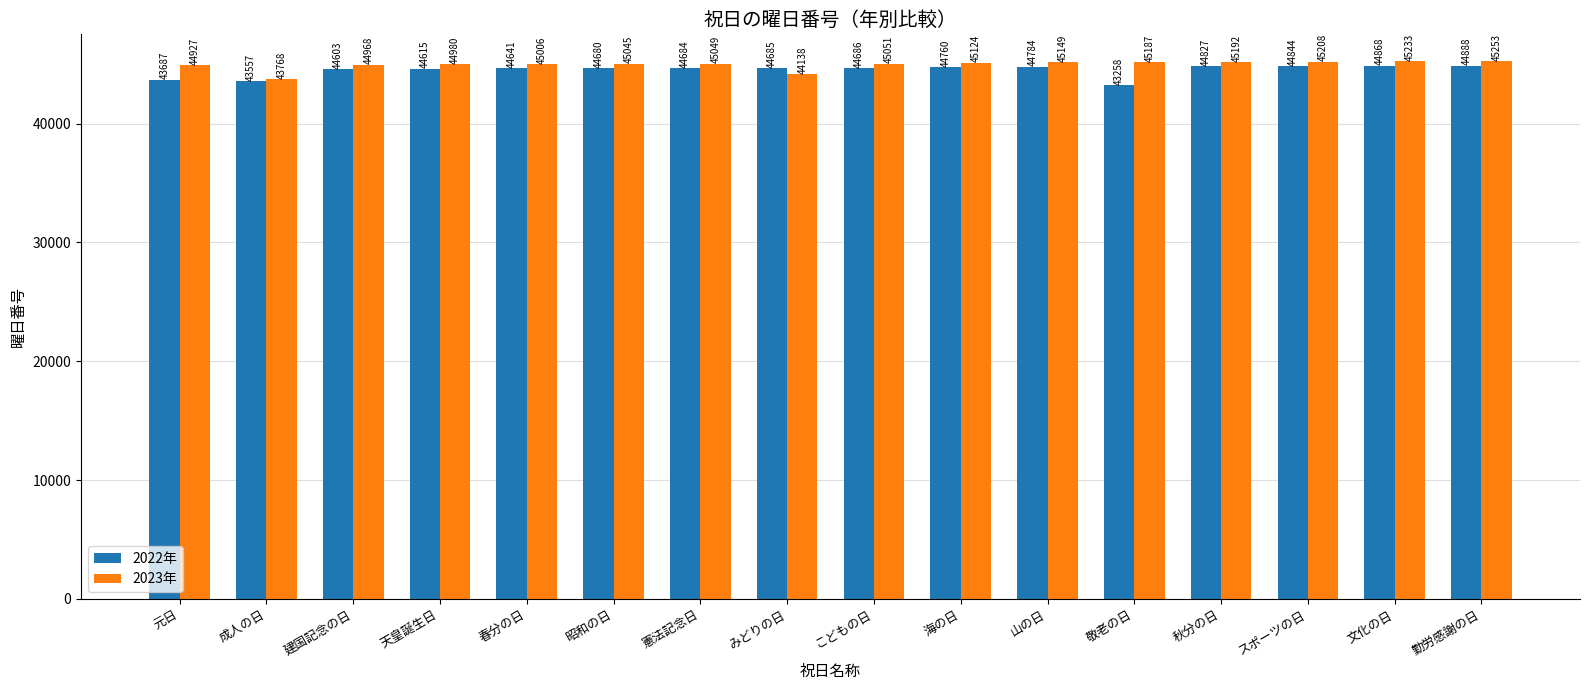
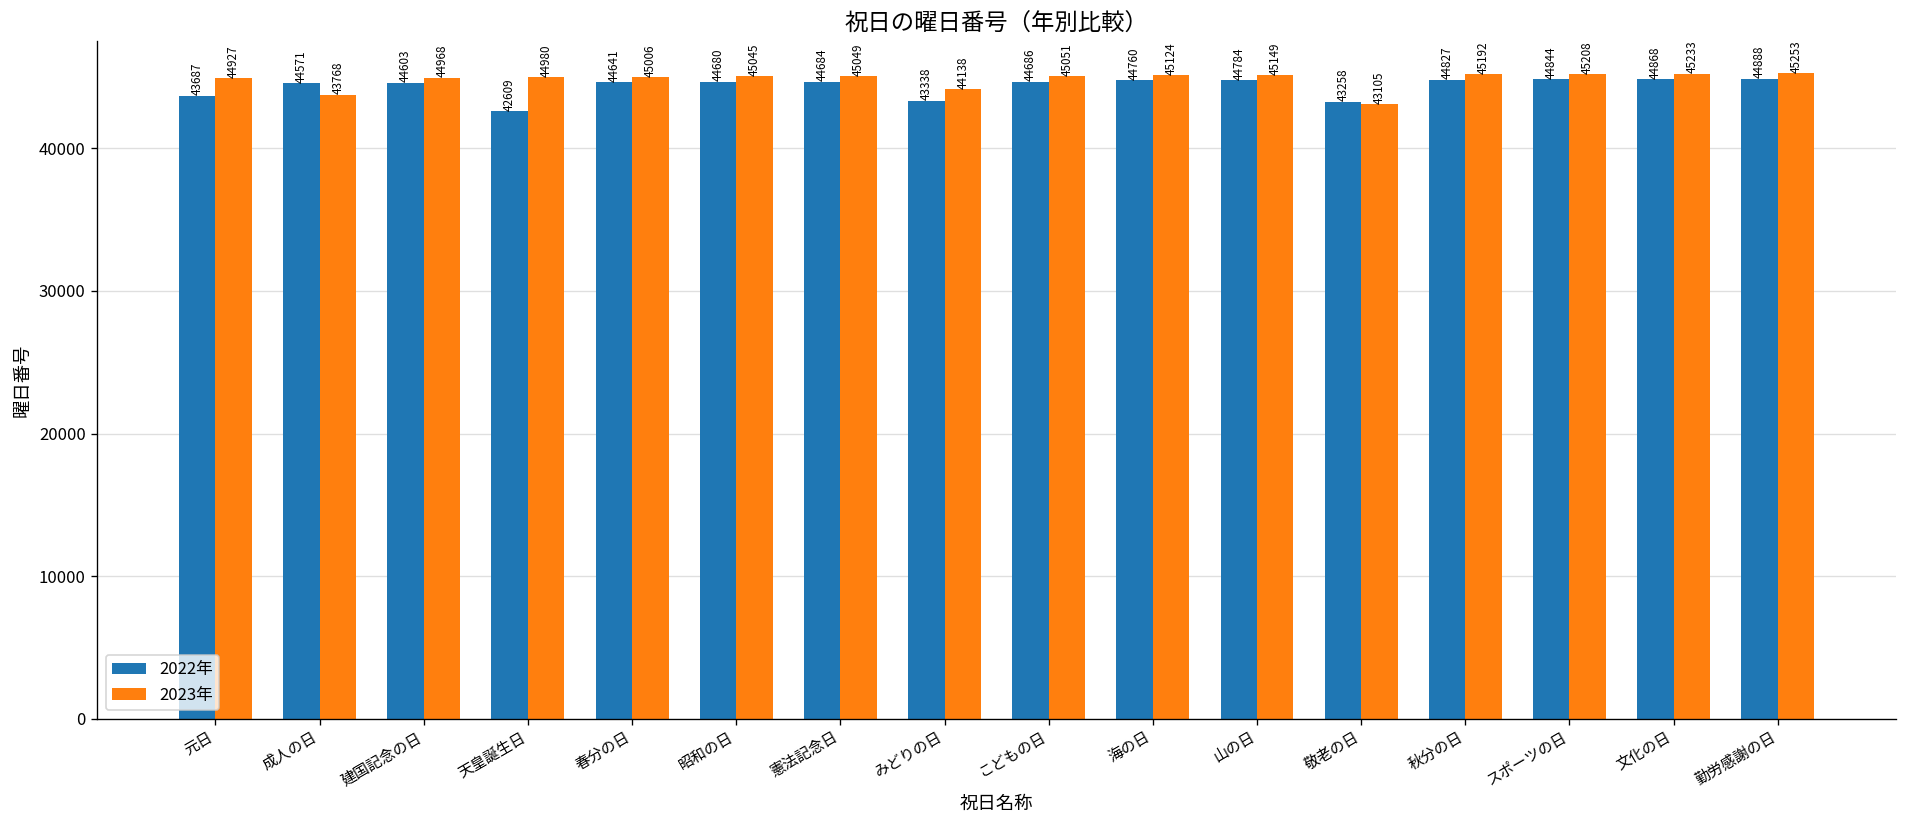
  {
    "2022年": {
      "元日": 43687,
-     "成人の日": 43557,
+     "成人の日": 44571,
      "建国記念の日": 44603,
-     "天皇誕生日": 44615,
+     "天皇誕生日": 42609,
      "春分の日": 44641,
      "昭和の日": 44680,
      "憲法記念日": 44684,
-     "みどりの日": 44685,
+     "みどりの日": 43338,
      "こどもの日": 44686,
      "海の日": 44760,
      "山の日": 44784,
      "敬老の日": 43258,
      "秋分の日": 44827,
      "スポーツの日": 44844,
      "文化の日": 44868,
      "勤労感謝の日": 44888
    },
    "2023年": {
      "元日": 44927,
      "成人の日": 43768,
      "建国記念の日": 44968,
      "天皇誕生日": 44980,
      "春分の日": 45006,
      "昭和の日": 45045,
      "憲法記念日": 45049,
      "みどりの日": 44138,
      "こどもの日": 45051,
      "海の日": 45124,
      "山の日": 45149,
-     "敬老の日": 45187,
+     "敬老の日": 43105,
      "秋分の日": 45192,
      "スポーツの日": 45208,
      "文化の日": 45233,
      "勤労感謝の日": 45253
    }
  }
